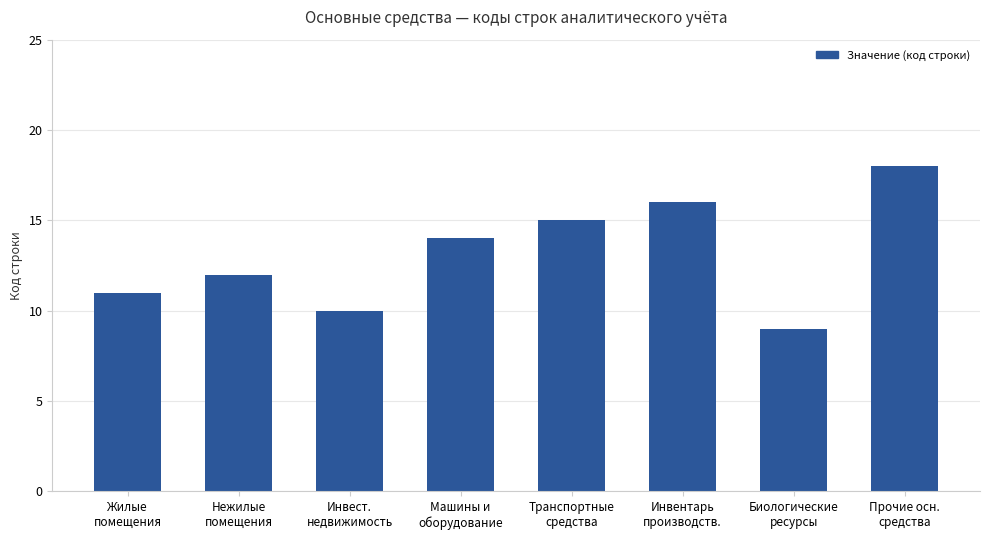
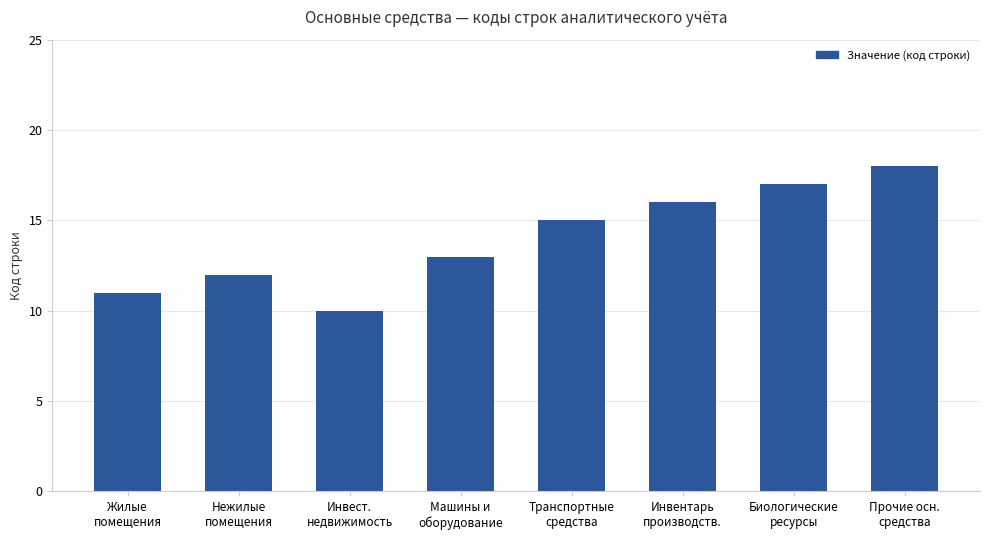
  {
    "Жилые помещения": 11,
    "Нежилые помещения": 12,
    "Инвест. недвижимость": 10,
-   "Машины и оборудование": 14,
+   "Машины и оборудование": 13,
    "Транспортные средства": 15,
    "Инвентарь производств.": 16,
-   "Биологические ресурсы": 9,
+   "Биологические ресурсы": 17,
    "Прочие осн. средства": 18
  }
